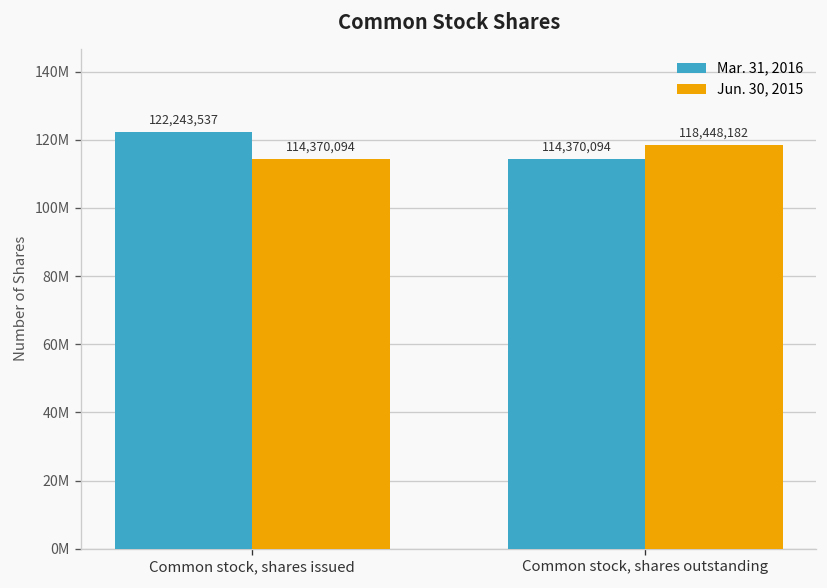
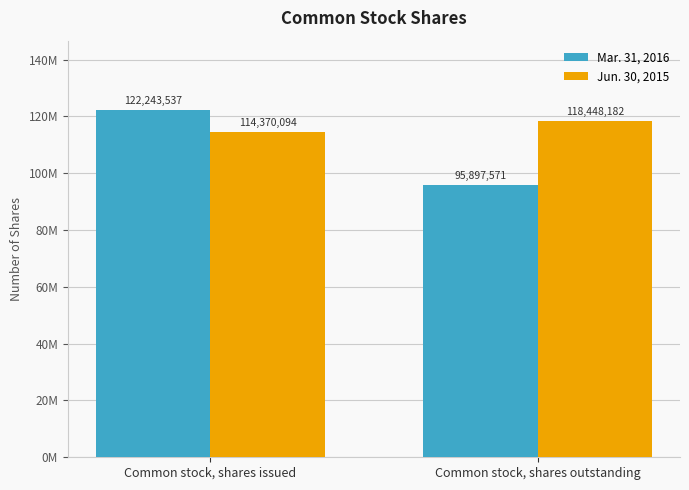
  {
    "Mar. 31, 2016": {
      "Common stock, shares issued": "122,243,537",
-     "Common stock, shares outstanding": "114,370,094"
+     "Common stock, shares outstanding": "95,897,571"
    },
    "Jun. 30, 2015": {
      "Common stock, shares issued": "114,370,094",
      "Common stock, shares outstanding": "118,448,182"
    }
  }
